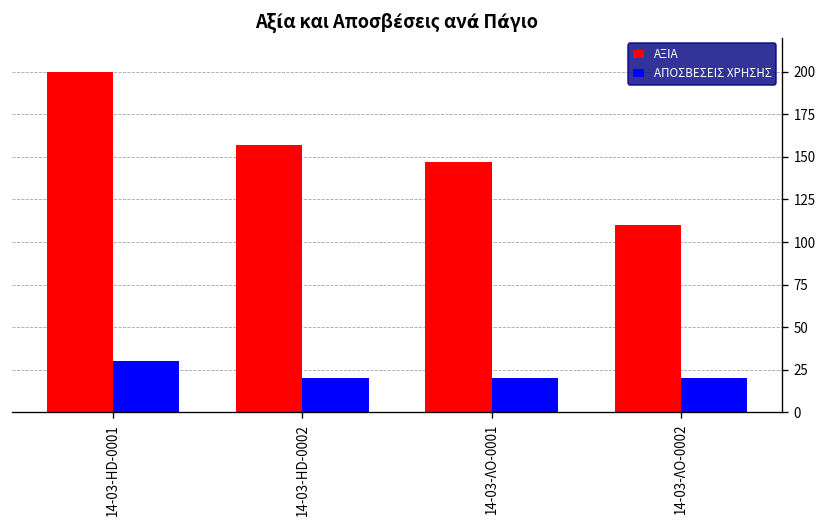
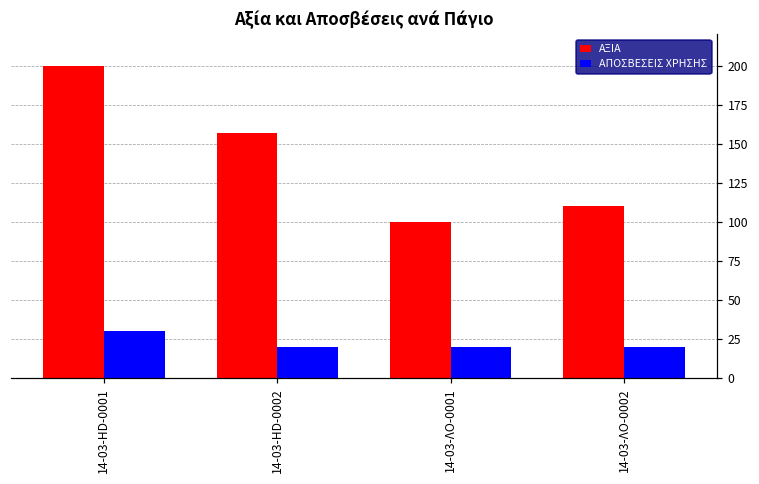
  {
    "ΑΞΙΑ": {
      "14-03-HD-0001": 200,
      "14-03-HD-0002": 157,
-     "14-03-ΛΟ-0001": 147,
+     "14-03-ΛΟ-0001": 100,
      "14-03-ΛΟ-0002": 110
    },
    "ΑΠΟΣΒΕΣΕΙΣ ΧΡΗΣΗΣ": {
      "14-03-HD-0001": 30,
      "14-03-HD-0002": 20,
      "14-03-ΛΟ-0001": 20,
      "14-03-ΛΟ-0002": 20
    }
  }
